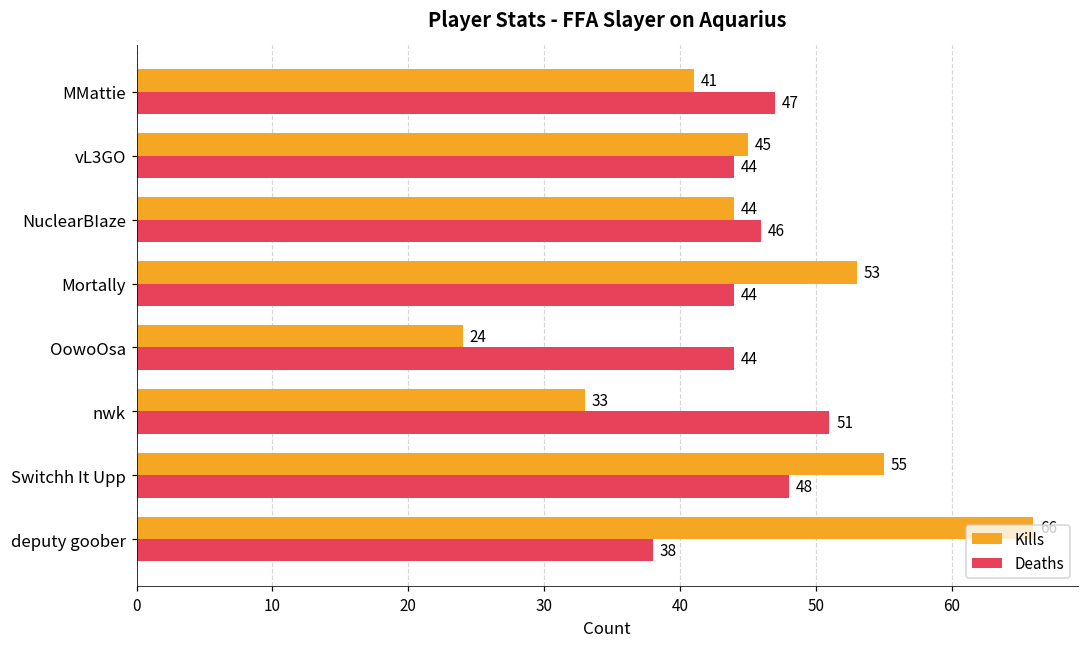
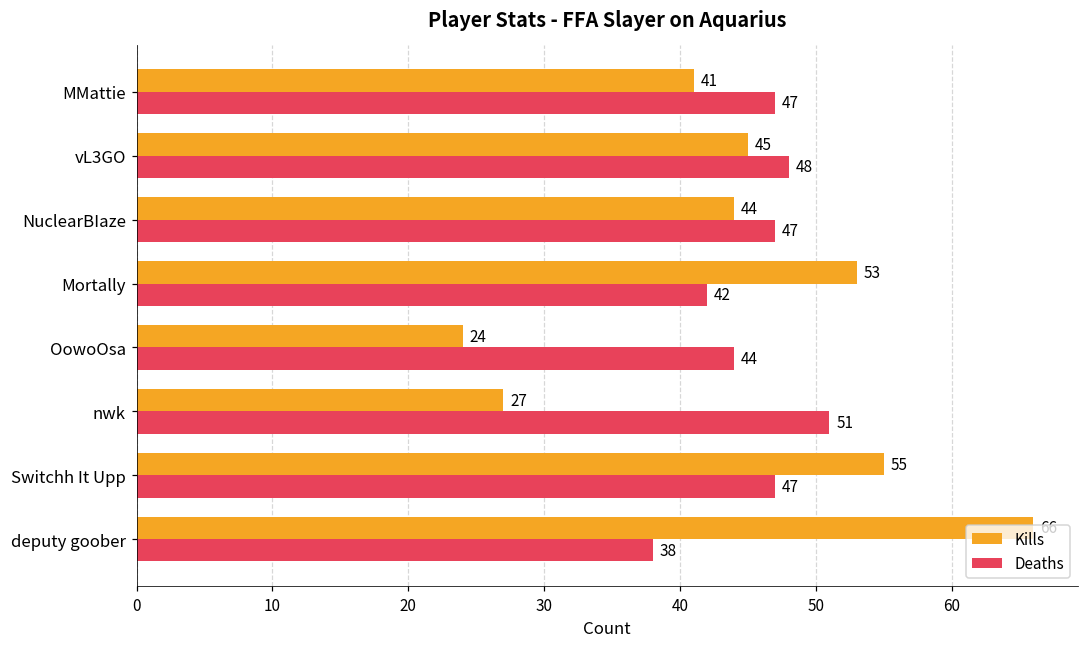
  {
    "Kills": {
      "MMattie": 41,
      "vL3GO": 45,
      "NuclearBIaze": 44,
      "Mortally": 53,
      "OowoOsa": 24,
-     "nwk": 33,
+     "nwk": 27,
      "Switchh It Upp": 55
    },
    "Deaths": {
      "MMattie": 47,
-     "vL3GO": 44,
-     "NuclearBIaze": 46,
-     "Mortally": 44,
+     "vL3GO": 48,
+     "NuclearBIaze": 47,
+     "Mortally": 42,
      "OowoOsa": 44,
      "nwk": 51,
-     "Switchh It Upp": 48,
+     "Switchh It Upp": 47,
      "deputy goober": 38
    }
  }
